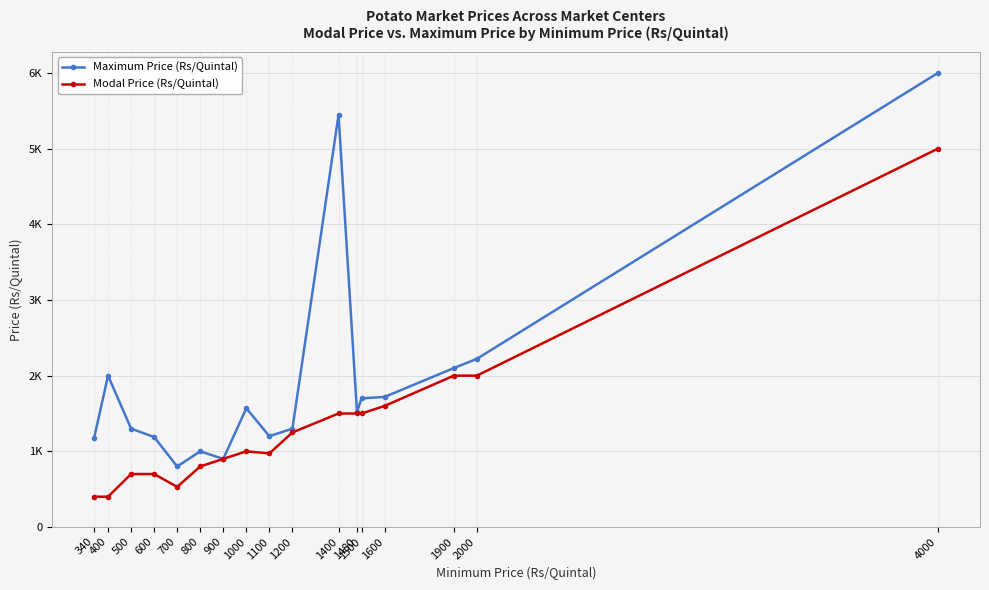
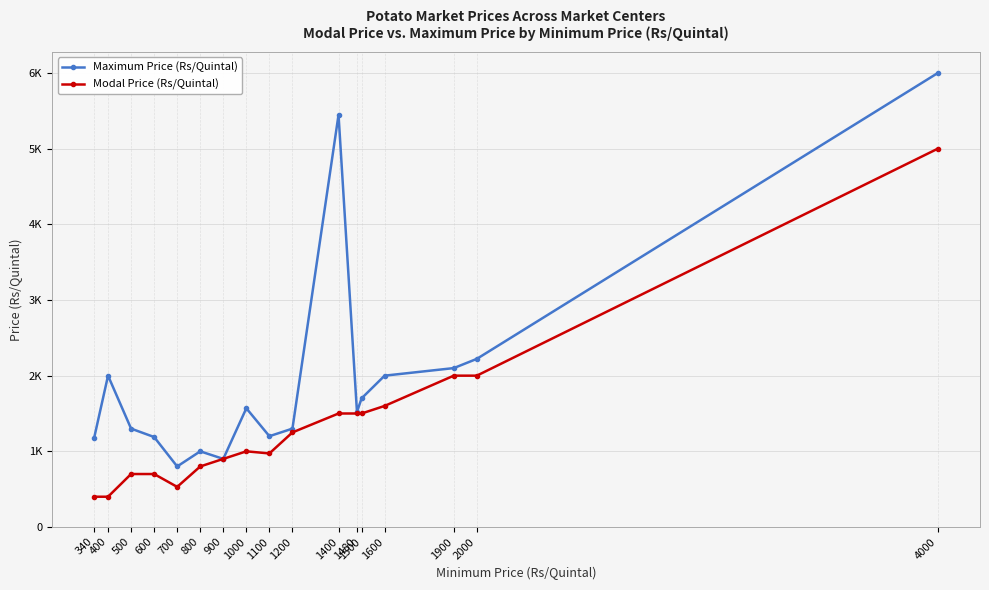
  {
    "Maximum Price (Rs/Quintal)": {
      "340": 1200,
      "400": 2000,
      "500": 1300,
      "600": 1200,
      "700": 800,
      "800": 1000,
      "1000": 1600,
      "1100": 1200,
      "1200": 1300,
      "1400": 5400,
      "1500": 1700,
-     "1600": 1700,
+     "1600": 2000,
      "1900": 2100,
      "2000": 2200,
      "4000": 6000
    },
    "Modal Price (Rs/Quintal)": {
      "340": 400,
      "400": 400,
      "500": 700,
      "600": 700,
      "700": 500,
      "800": 800,
      "1000": 1000,
      "1100": 1000,
      "1200": 1300,
      "1400": 1500,
      "1500": 1500,
      "1600": 1600,
      "1900": 2000,
      "2000": 2000,
      "4000": 5000
    }
  }
